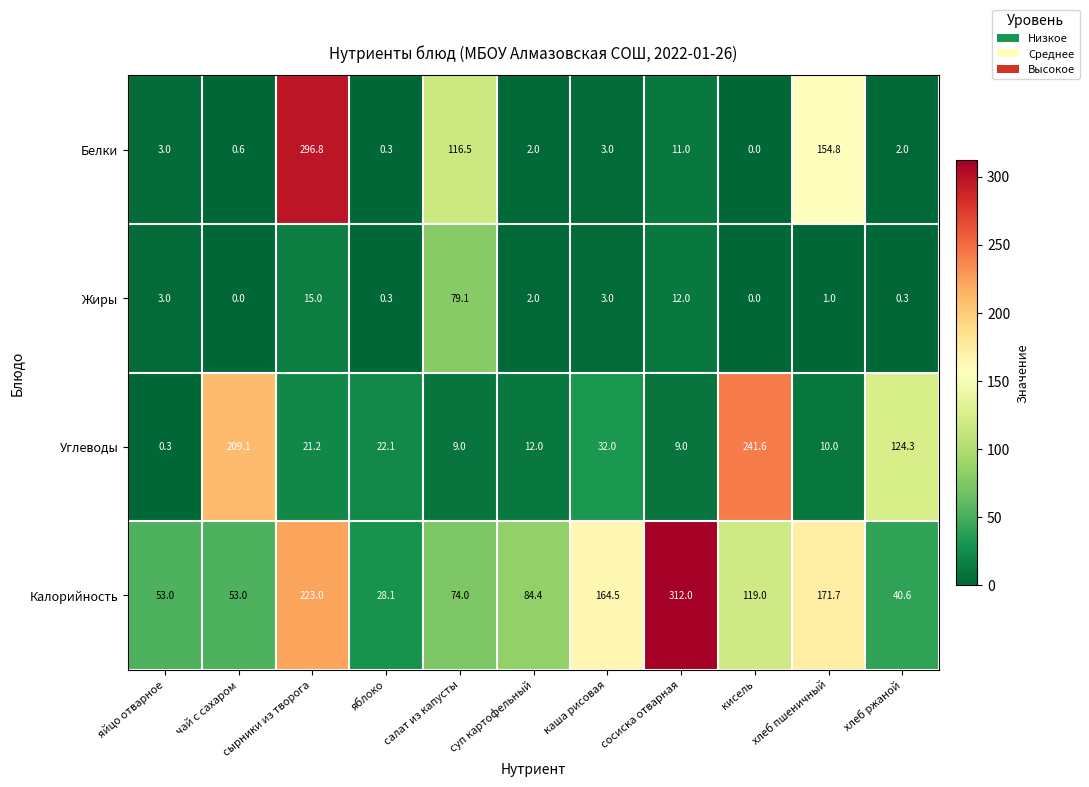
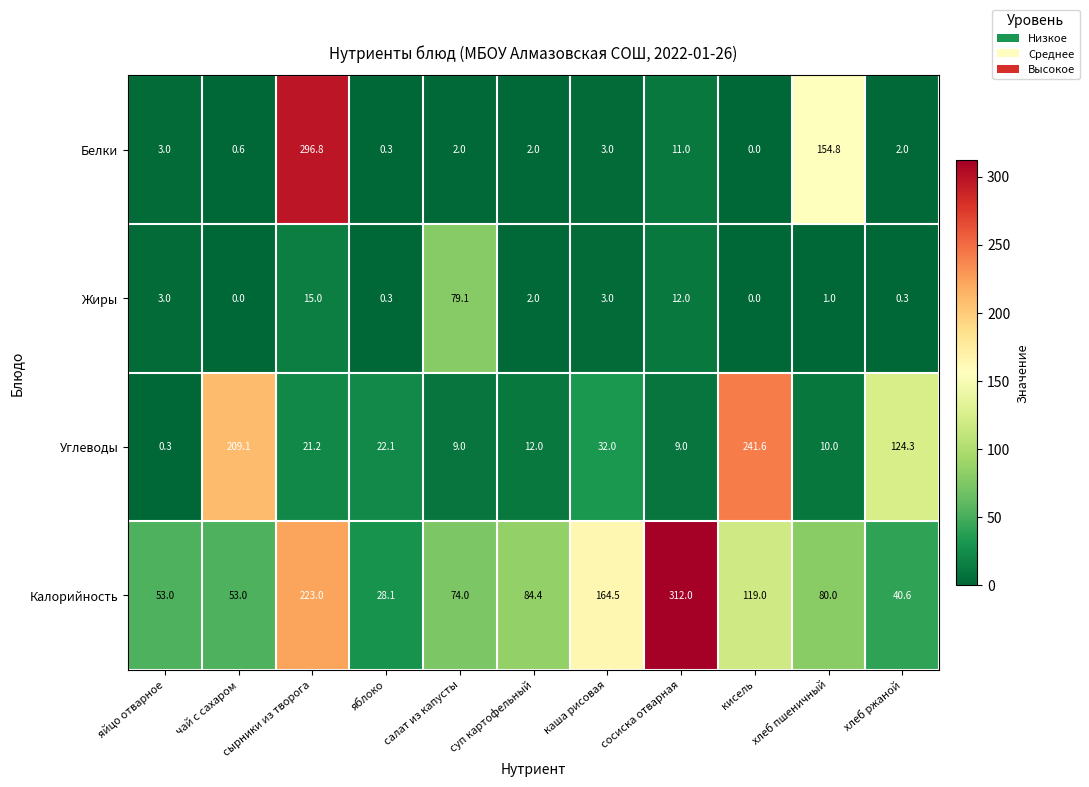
  {
    "Белки": {
      "яйцо отварное": 3.0,
      "чай с сахаром": 0.6,
      "сырники из творога": 296.8,
      "яблоко": 0.3,
-     "салат из капусты": 116.5,
+     "салат из капусты": 2.0,
      "суп картофельный": 2.0,
      "каша рисовая": 3.0,
      "сосиска отварная": 11.0,
      "кисель": 0.0,
      "хлеб пшеничный": 154.8,
      "хлеб ржаной": 2.0
    },
    "Жиры": {
      "яйцо отварное": 3.0,
      "чай с сахаром": 0.0,
      "сырники из творога": 15.0,
      "яблоко": 0.3,
      "салат из капусты": 79.1,
      "суп картофельный": 2.0,
      "каша рисовая": 3.0,
      "сосиска отварная": 12.0,
      "кисель": 0.0,
      "хлеб пшеничный": 1.0,
      "хлеб ржаной": 0.3
    },
    "Углеводы": {
      "яйцо отварное": 0.3,
      "чай с сахаром": 209.1,
      "сырники из творога": 21.2,
      "яблоко": 22.1,
      "салат из капусты": 9.0,
      "суп картофельный": 12.0,
      "каша рисовая": 32.0,
      "сосиска отварная": 9.0,
      "кисель": 241.6,
      "хлеб пшеничный": 10.0,
      "хлеб ржаной": 124.3
    },
    "Калорийность": {
      "яйцо отварное": 53.0,
      "чай с сахаром": 53.0,
      "сырники из творога": 223.0,
      "яблоко": 28.1,
      "салат из капусты": 74.0,
      "суп картофельный": 84.4,
      "каша рисовая": 164.5,
      "сосиска отварная": 312.0,
      "кисель": 119.0,
-     "хлеб пшеничный": 171.7,
+     "хлеб пшеничный": 80.0,
      "хлеб ржаной": 40.6
    }
  }
